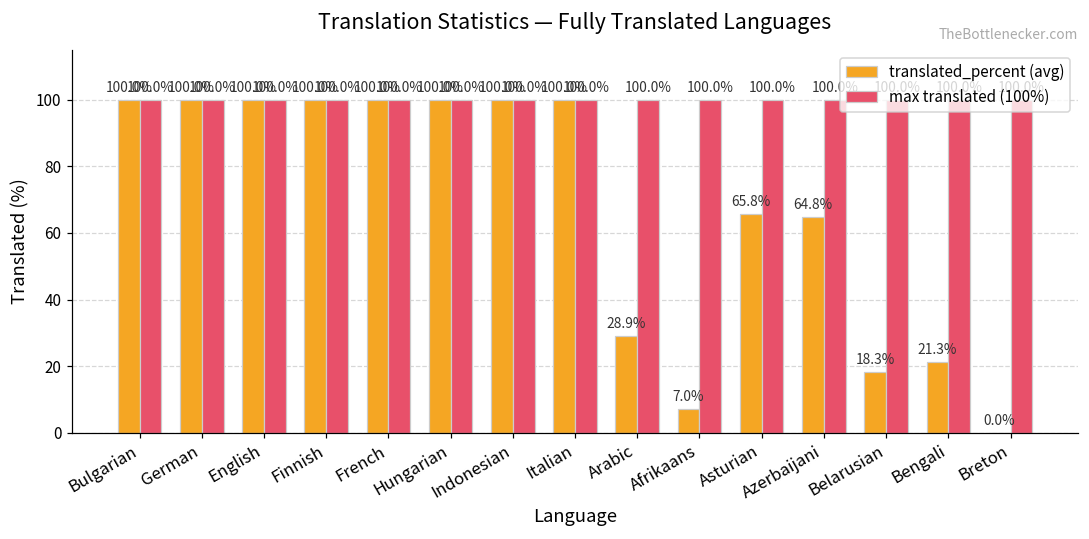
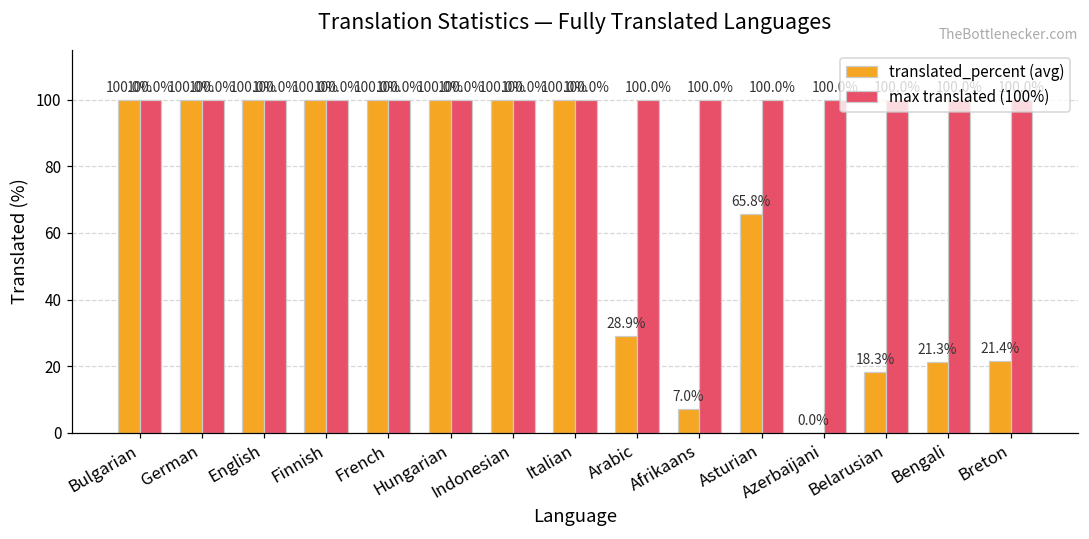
  {
    "translated_percent (avg)": {
      "Arabic": "28.9%",
      "Afrikaans": "7.0%",
      "Asturian": "65.8%",
-     "Azerbaijani": "64.8%",
+     "Azerbaijani": "0.0%",
      "Belarusian": "18.3%",
      "Bengali": "21.3%",
-     "Breton": "0.0%"
+     "Breton": "21.4%"
    },
    "max translated (100%)": {
      "Arabic": "100.0%",
      "Afrikaans": "100.0%",
      "Asturian": "100.0%"
    }
  }
